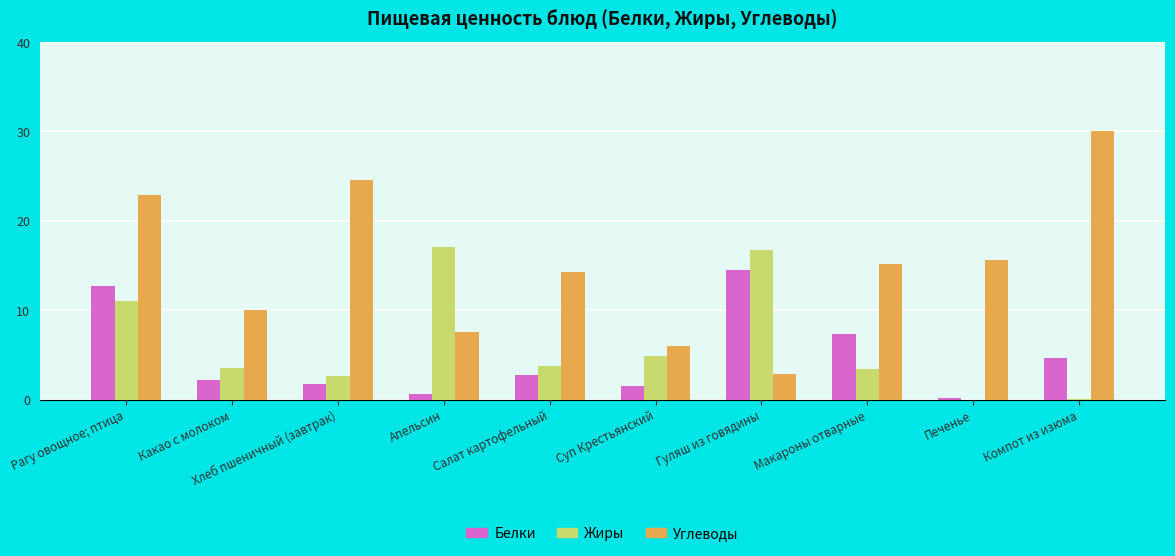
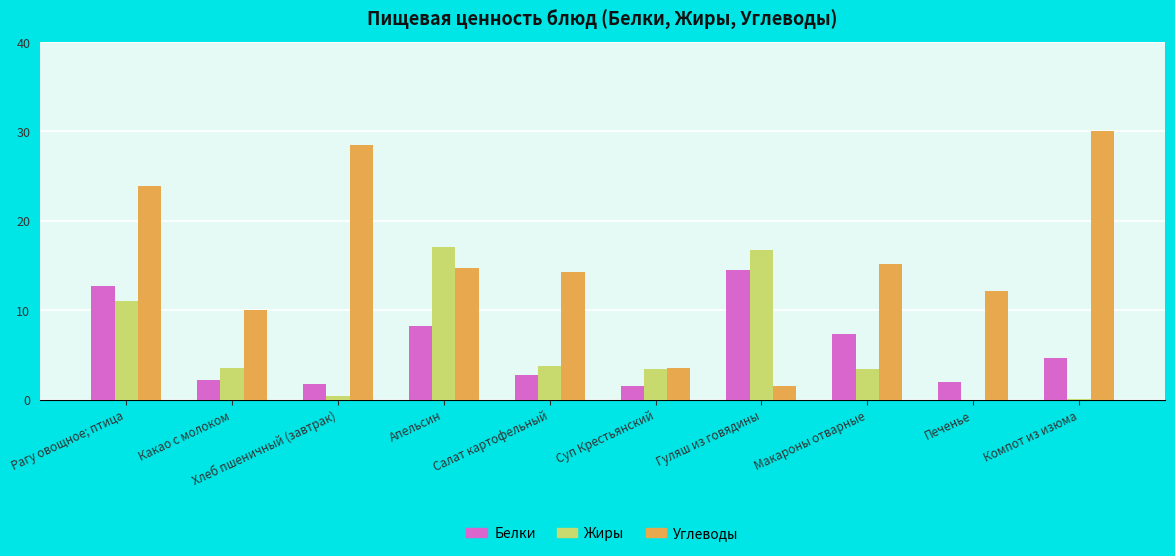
  {
    "Белки": {
      "Рагу овощное; птица": 13,
      "Какао с молоком": 2,
      "Хлеб пшеничный (завтрак)": 2,
-     "Апельсин": 1,
+     "Апельсин": 8,
      "Салат картофельный": 3,
      "Суп Крестьянский": 1,
      "Гуляш из говядины": 15,
      "Макароны отварные": 7,
-     "Печенье": 0,
+     "Печенье": 2,
      "Компот из изюма": 5
    },
    "Жиры": {
      "Рагу овощное; птица": 11,
      "Какао с молоком": 4,
-     "Хлеб пшеничный (завтрак)": 3,
+     "Хлеб пшеничный (завтрак)": 0,
      "Апельсин": 17,
      "Салат картофельный": 4,
-     "Суп Крестьянский": 5,
+     "Суп Крестьянский": 3,
      "Гуляш из говядины": 17,
      "Макароны отварные": 3,
      "Печенье": 0
    },
    "Углеводы": {
-     "Рагу овощное; птица": 23,
+     "Рагу овощное; птица": 24,
      "Какао с молоком": 10,
-     "Хлеб пшеничный (завтрак)": 25,
-     "Апельсин": 8,
+     "Хлеб пшеничный (завтрак)": 29,
+     "Апельсин": 15,
      "Салат картофельный": 14,
-     "Суп Крестьянский": 6,
-     "Гуляш из говядины": 3,
+     "Суп Крестьянский": 4,
+     "Гуляш из говядины": 1,
      "Макароны отварные": 15,
-     "Печенье": 16,
+     "Печенье": 12,
      "Компот из изюма": 30
    }
  }
